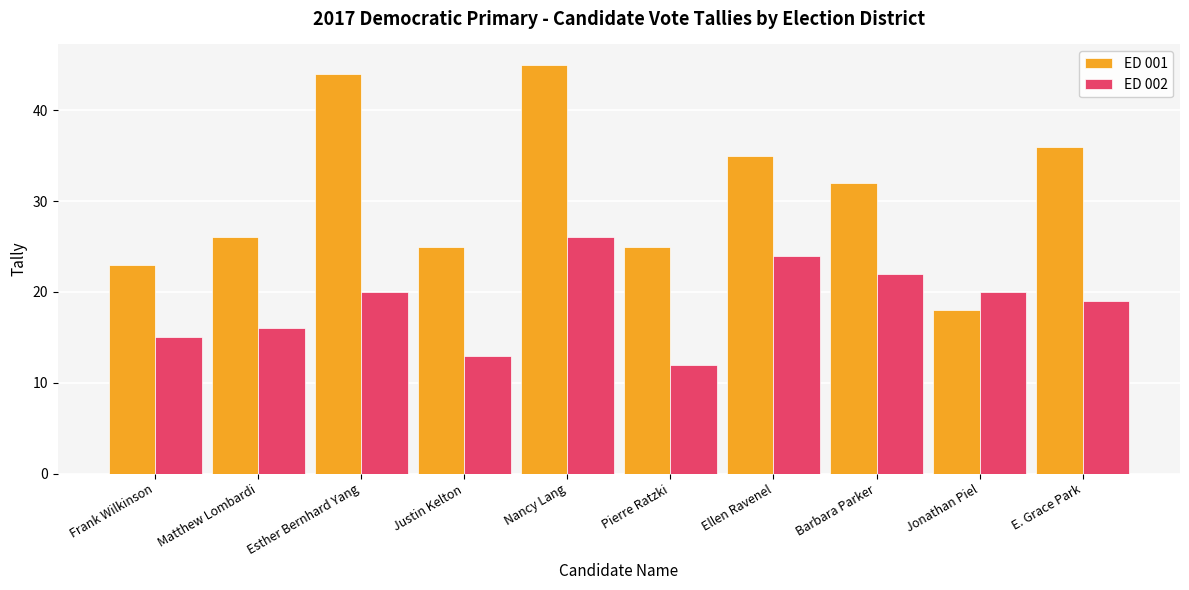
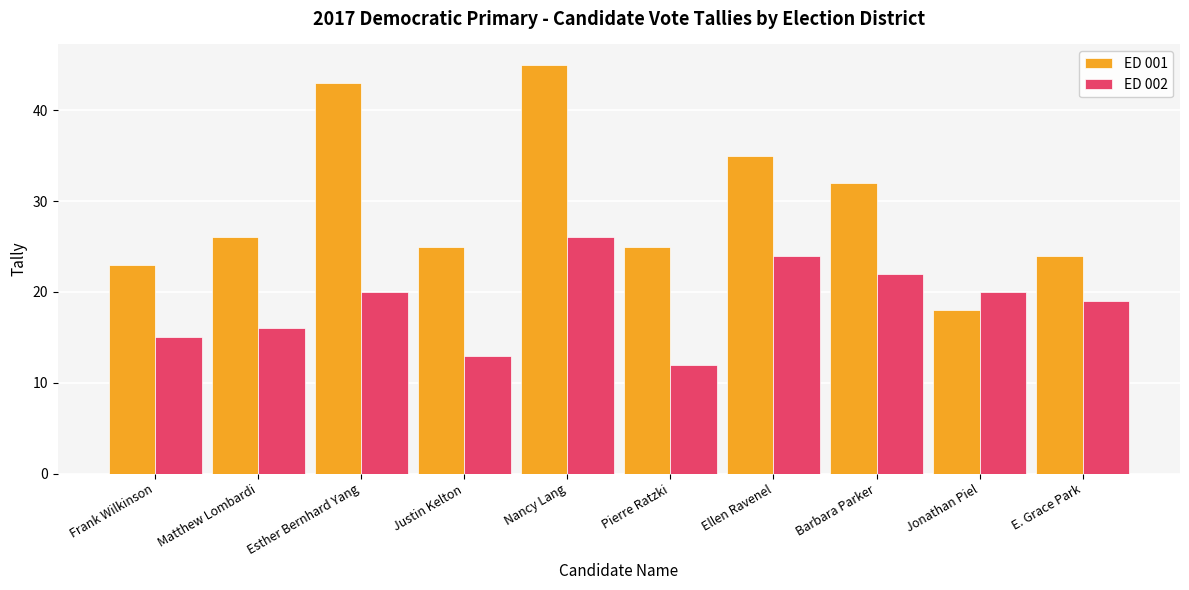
  {
    "ED 001": {
      "Frank Wilkinson": 23,
      "Matthew Lombardi": 26,
-     "Esther Bernhard Yang": 44,
+     "Esther Bernhard Yang": 43,
      "Justin Kelton": 25,
      "Nancy Lang": 45,
      "Pierre Ratzki": 25,
      "Ellen Ravenel": 35,
      "Barbara Parker": 32,
      "Jonathan Piel": 18,
-     "E. Grace Park": 36
+     "E. Grace Park": 24
    },
    "ED 002": {
      "Frank Wilkinson": 15,
      "Matthew Lombardi": 16,
      "Esther Bernhard Yang": 20,
      "Justin Kelton": 13,
      "Nancy Lang": 26,
      "Pierre Ratzki": 12,
      "Ellen Ravenel": 24,
      "Barbara Parker": 22,
      "Jonathan Piel": 20,
      "E. Grace Park": 19
    }
  }
